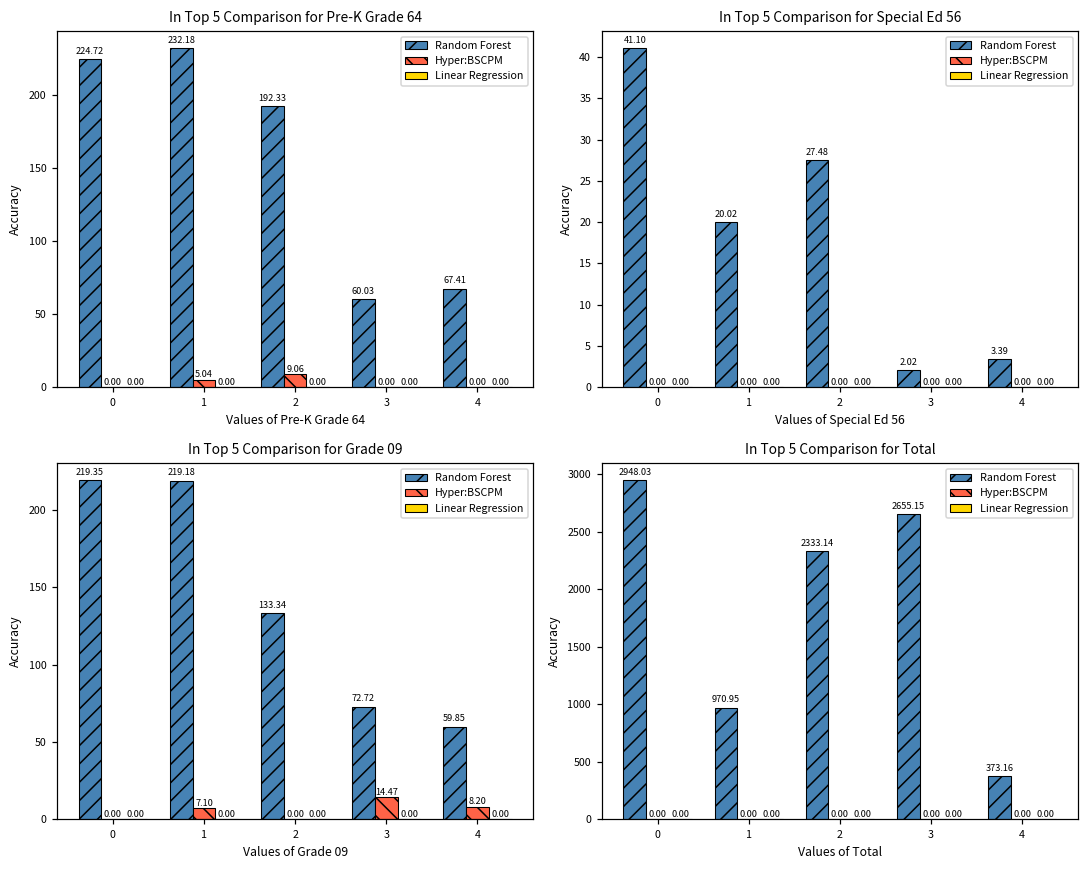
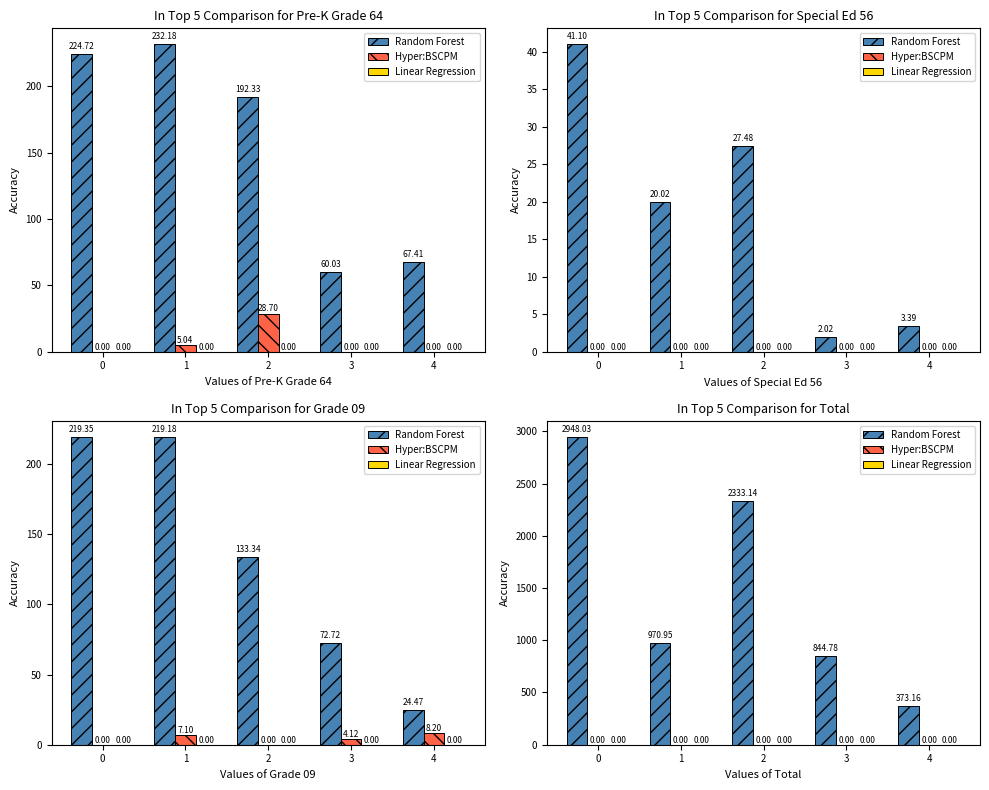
  {
    "In Top 5 Comparison for Pre-K Grade 64": {
      "Random Forest": {
        "0": 224.72,
        "1": 232.18,
        "2": 192.33,
        "3": 60.03,
        "4": 67.41
      },
      "Hyper:BSCPM": {
        "0": 0.00,
        "1": 5.04,
-       "2": 9.06,
+       "2": 28.70,
        "3": 0.00,
        "4": 0.00
      },
      "Linear Regression": {
        "0": 0.00,
        "1": 0.00,
        "2": 0.00,
        "3": 0.00,
        "4": 0.00
      }
    },
    "In Top 5 Comparison for Special Ed 56": {
      "Random Forest": {
        "0": 41.10,
        "1": 20.02,
        "2": 27.48,
        "3": 2.02,
        "4": 3.39
      },
      "Hyper:BSCPM": {
        "0": 0.00,
        "1": 0.00,
        "2": 0.00,
        "3": 0.00,
        "4": 0.00
      },
      "Linear Regression": {
        "0": 0.00,
        "1": 0.00,
        "2": 0.00,
        "3": 0.00,
        "4": 0.00
      }
    },
    "In Top 5 Comparison for Grade 09": {
      "Random Forest": {
        "0": 219.35,
        "1": 219.18,
        "2": 133.34,
        "3": 72.72,
-       "4": 59.85
+       "4": 24.47
      },
      "Hyper:BSCPM": {
        "0": 0.00,
        "1": 7.10,
        "2": 0.00,
-       "3": 14.47,
+       "3": 4.12,
        "4": 8.20
      },
      "Linear Regression": {
        "0": 0.00,
        "1": 0.00,
        "2": 0.00,
        "3": 0.00,
        "4": 0.00
      }
    },
    "In Top 5 Comparison for Total": {
      "Random Forest": {
        "0": 2948.03,
        "1": 970.95,
        "2": 2333.14,
-       "3": 2655.15,
+       "3": 844.78,
        "4": 373.16
      },
      "Hyper:BSCPM": {
        "0": 0.00,
        "1": 0.00,
        "2": 0.00,
        "3": 0.00,
        "4": 0.00
      },
      "Linear Regression": {
        "0": 0.00,
        "1": 0.00,
        "2": 0.00,
        "3": 0.00,
        "4": 0.00
      }
    }
  }
